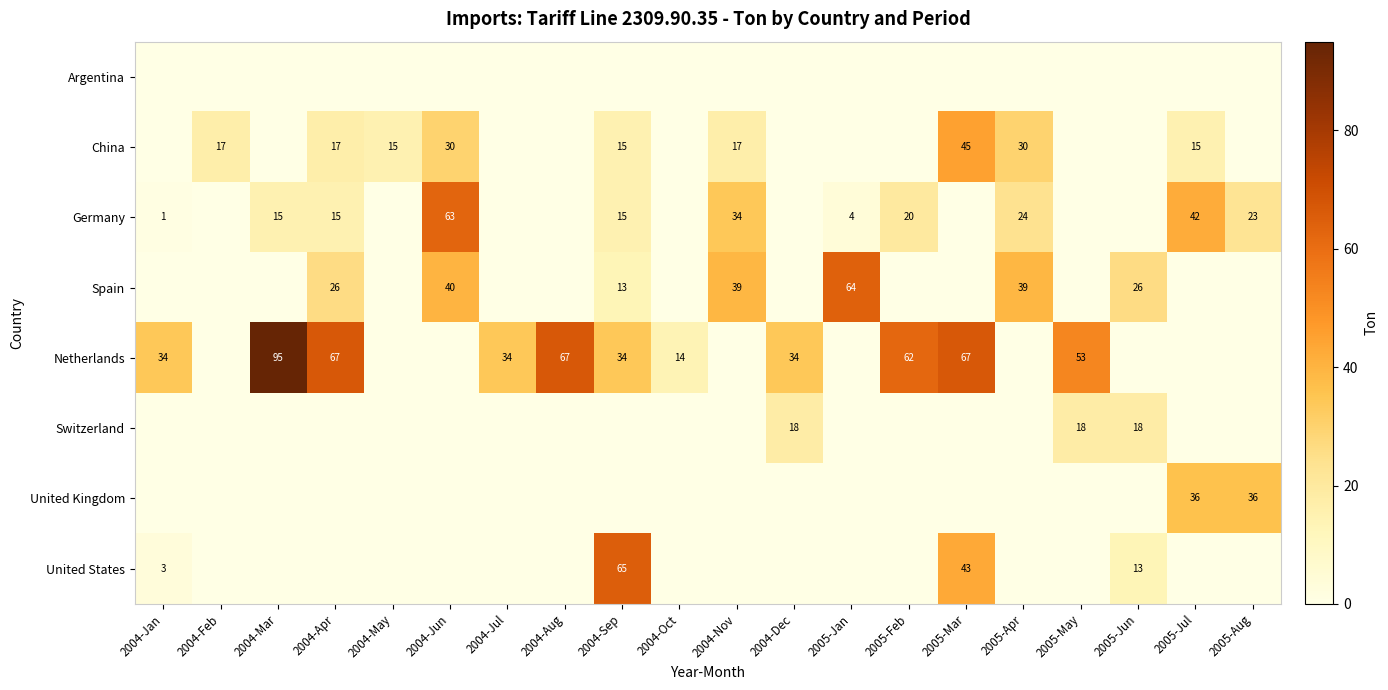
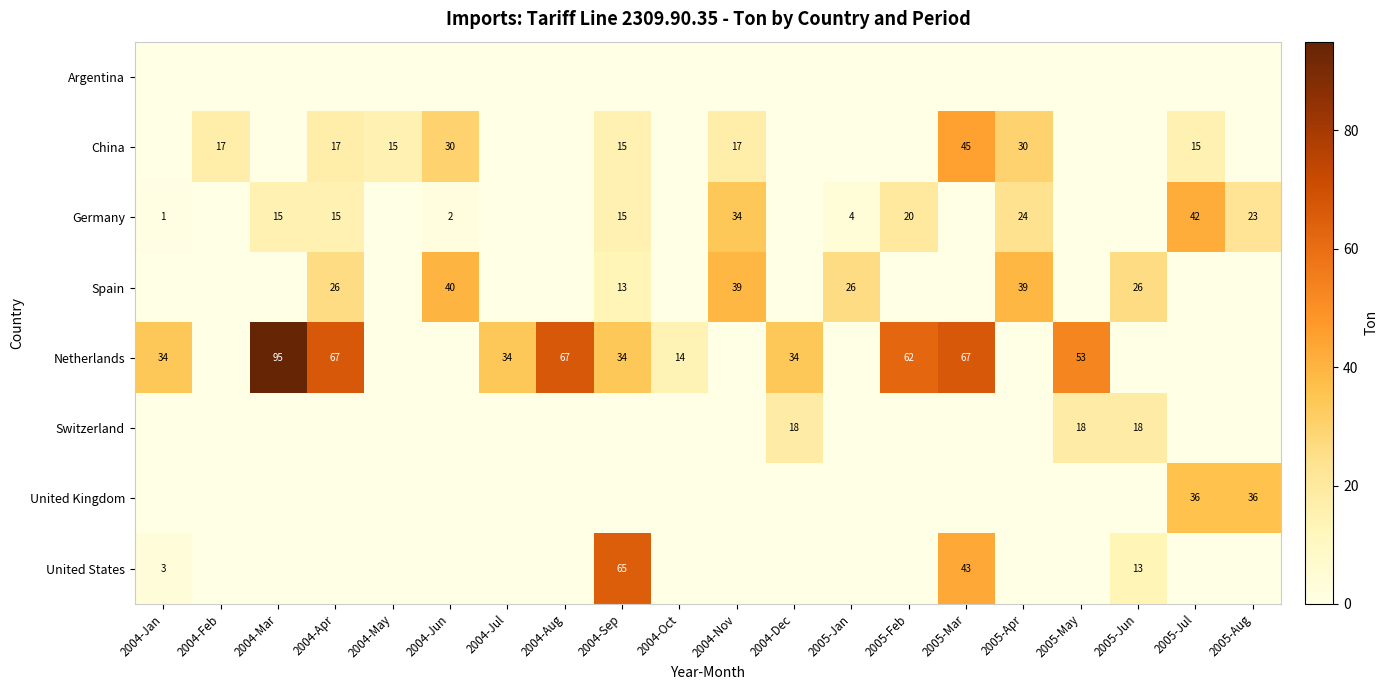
  {
    "China": {
      "2004-Feb": 17,
      "2004-Apr": 17,
      "2004-May": 15,
      "2004-Jun": 30,
      "2004-Sep": 15,
      "2004-Nov": 17,
      "2005-Mar": 45,
      "2005-Apr": 30,
      "2005-Jul": 15
    },
    "Germany": {
      "2004-Jan": 1,
      "2004-Mar": 15,
      "2004-Apr": 15,
-     "2004-Jun": 63,
+     "2004-Jun": 2,
      "2004-Sep": 15,
      "2004-Nov": 34,
      "2005-Jan": 4,
      "2005-Feb": 20,
      "2005-Apr": 24,
      "2005-Jul": 42,
      "2005-Aug": 23
    },
    "Spain": {
      "2004-Apr": 26,
      "2004-Jun": 40,
      "2004-Sep": 13,
      "2004-Nov": 39,
-     "2005-Jan": 64,
+     "2005-Jan": 26,
      "2005-Apr": 39,
      "2005-Jun": 26
    },
    "Netherlands": {
      "2004-Jan": 34,
      "2004-Mar": 95,
      "2004-Apr": 67,
      "2004-Jul": 34,
      "2004-Aug": 67,
      "2004-Sep": 34,
      "2004-Oct": 14,
      "2004-Dec": 34,
      "2005-Feb": 62,
      "2005-Mar": 67,
      "2005-May": 53
    },
    "Switzerland": {
      "2004-Dec": 18,
      "2005-May": 18,
      "2005-Jun": 18
    },
    "United Kingdom": {
      "2005-Jul": 36,
      "2005-Aug": 36
    },
    "United States": {
      "2004-Jan": 3,
      "2004-Sep": 65,
      "2005-Mar": 43,
      "2005-Jun": 13
    }
  }
